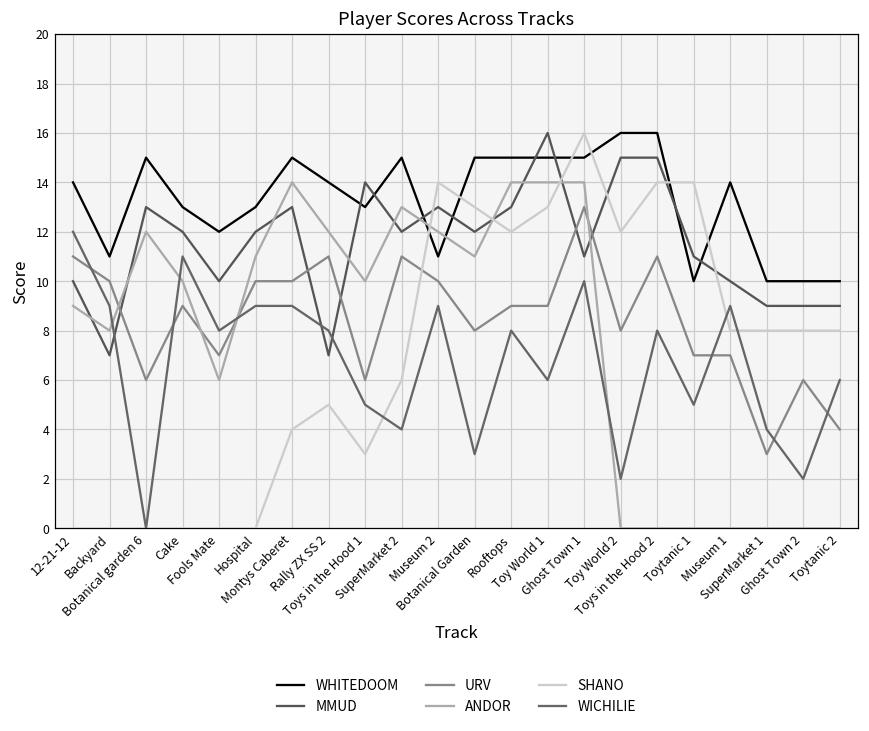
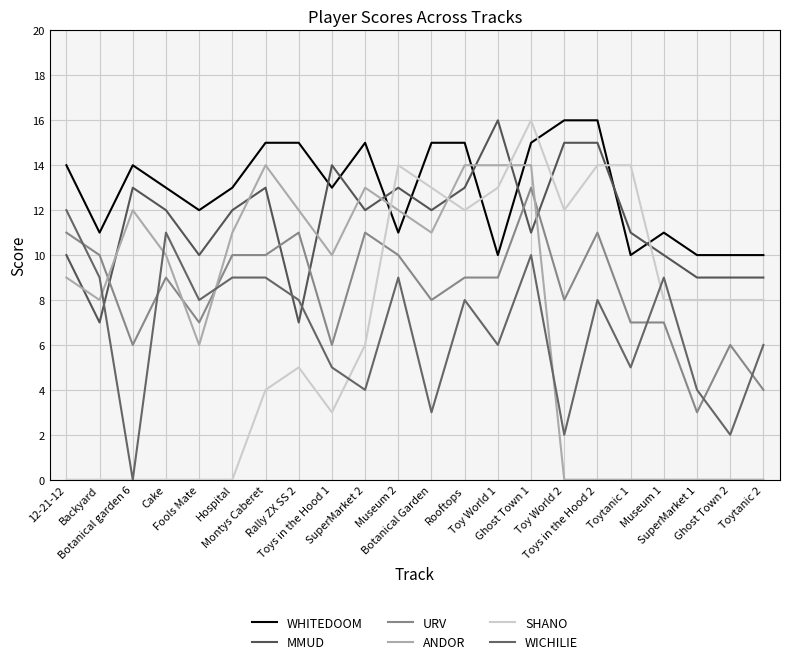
  {
    "WHITEDOOM": {
      "12-21-12": 14,
      "Backyard": 11,
-     "Botanical garden 6": 15,
+     "Botanical garden 6": 14,
      "Cake": 13,
      "Fools Mate": 12,
      "Hospital": 13,
      "Montys Caberet": 15,
-     "Rally ZX SS 2": 14,
+     "Rally ZX SS 2": 15,
      "Toys in the Hood 1": 13,
      "SuperMarket 2": 15,
      "Museum 2": 11,
      "Botanical Garden": 15,
      "Rooftops": 15,
-     "Toy World 1": 15,
+     "Toy World 1": 10,
      "Ghost Town 1": 15,
      "Toy World 2": 16,
      "Toys in the Hood 2": 16,
      "Toytanic 1": 10,
-     "Museum 1": 14,
+     "Museum 1": 11,
      "SuperMarket 1": 10,
      "Ghost Town 2": 10,
      "Toytanic 2": 10
    }
  }
